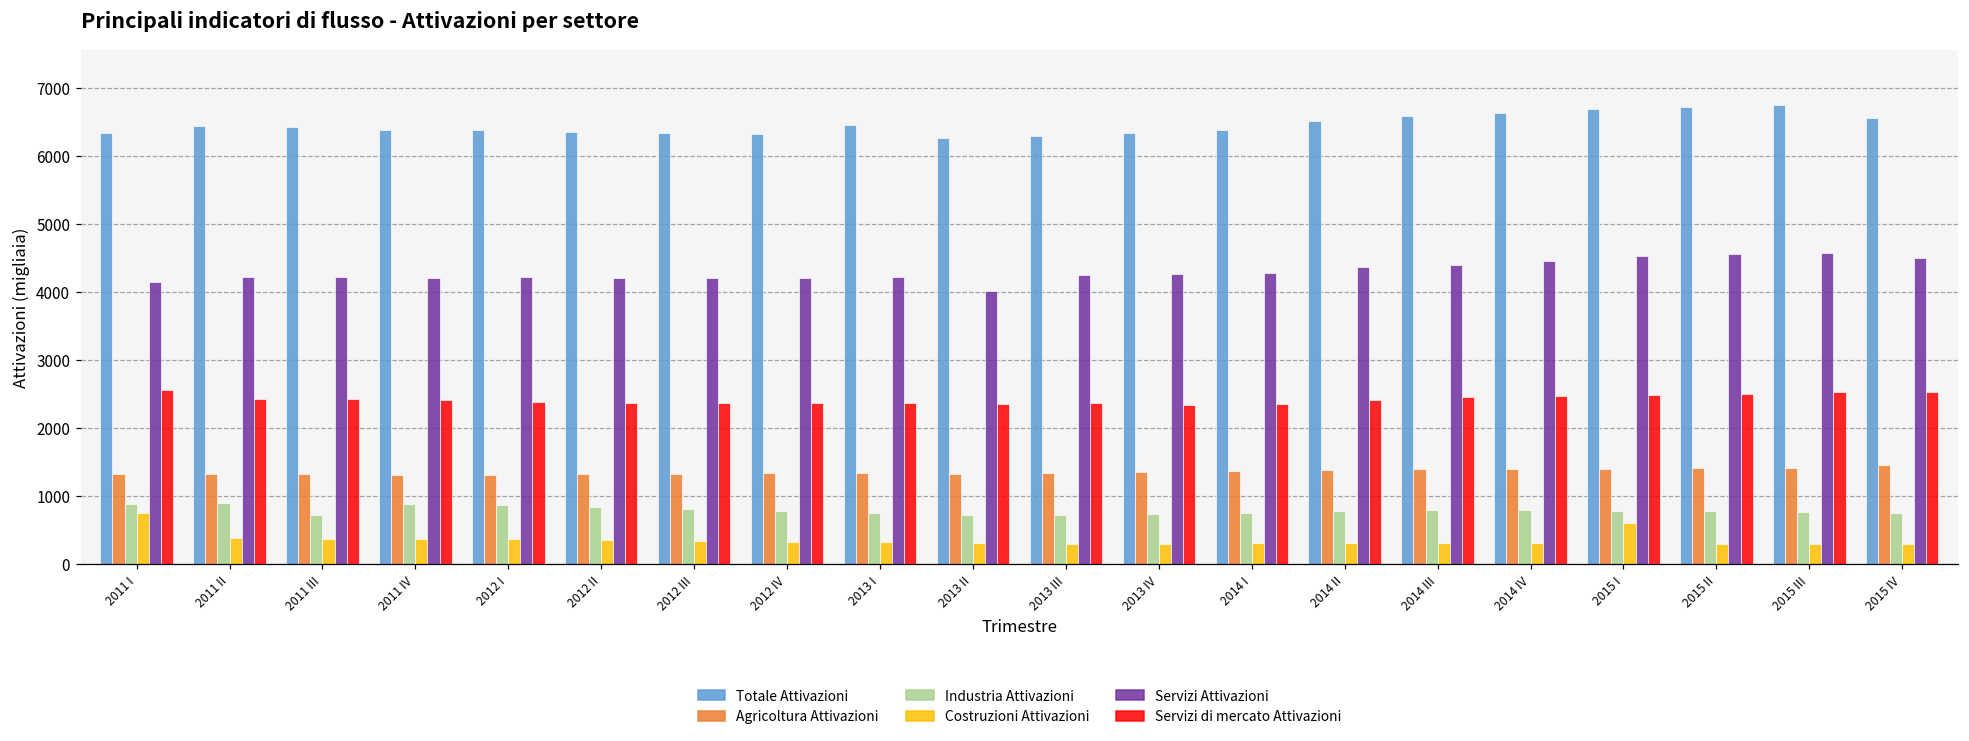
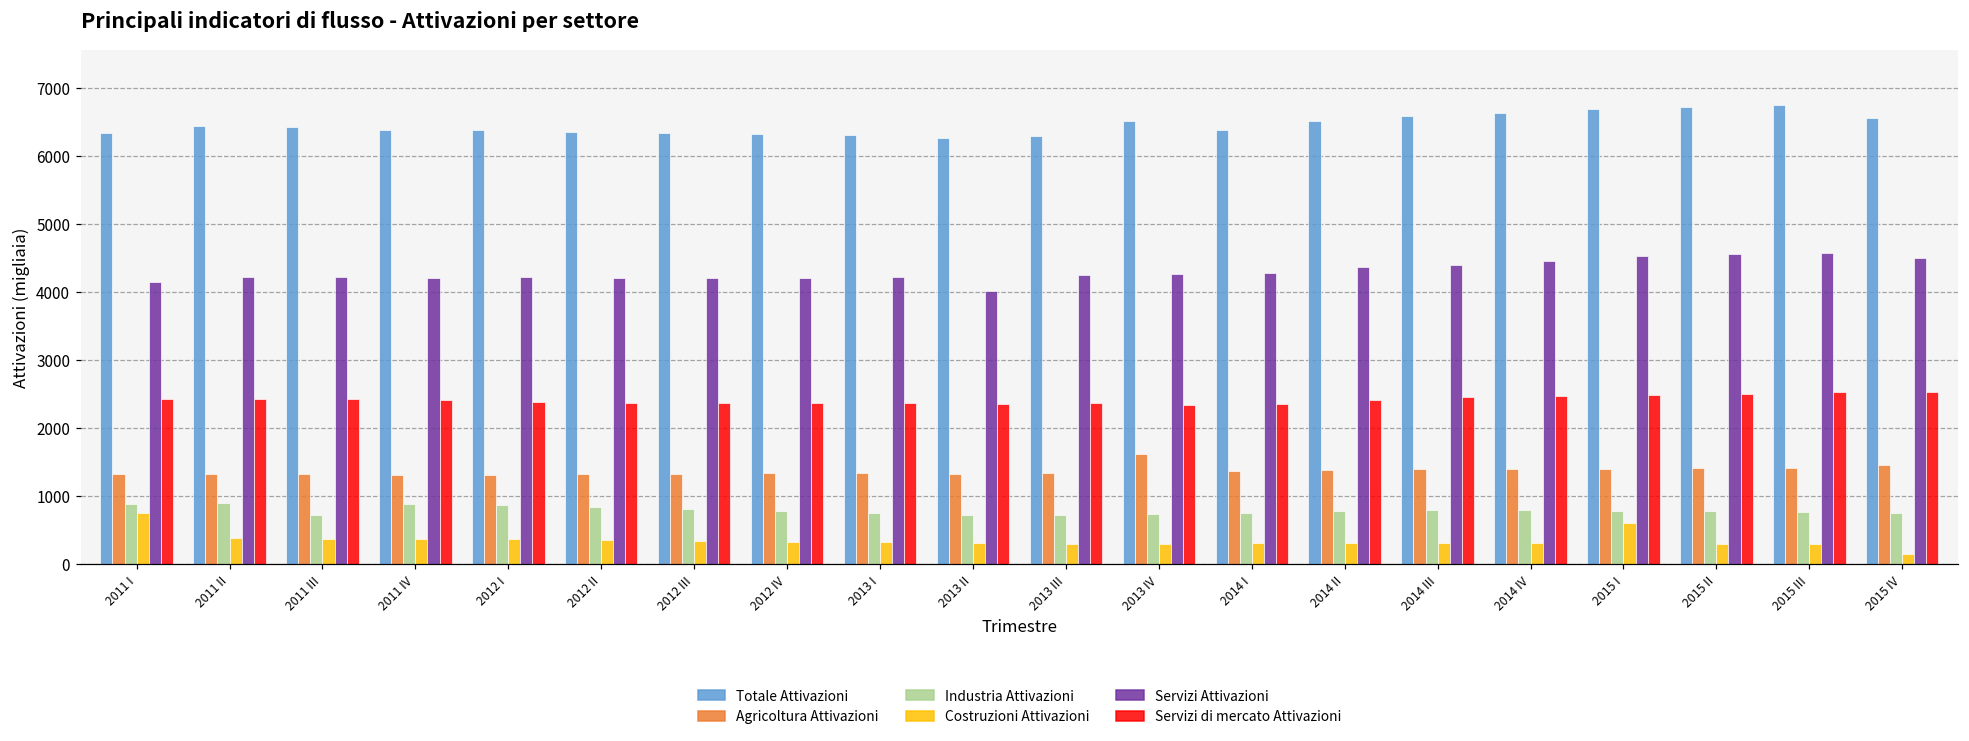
  {
    "Totale Attivazioni": {
      "2011 I": 6300,
      "2011 II": 6400,
      "2011 III": 6400,
      "2011 IV": 6400,
      "2012 I": 6400,
      "2012 II": 6400,
      "2012 III": 6300,
      "2012 IV": 6300,
-     "2013 I": 6500,
+     "2013 I": 6300,
      "2013 II": 6300,
      "2013 III": 6300,
-     "2013 IV": 6300,
+     "2013 IV": 6500,
      "2014 I": 6400,
      "2014 II": 6500,
      "2014 III": 6600,
      "2014 IV": 6600,
      "2015 I": 6700,
      "2015 II": 6700,
      "2015 III": 6700,
      "2015 IV": 6600
    },
    "Agricoltura Attivazioni": {
      "2011 I": 1300,
      "2011 II": 1300,
      "2011 III": 1300,
      "2011 IV": 1300,
      "2012 I": 1300,
      "2012 II": 1300,
      "2012 III": 1300,
      "2012 IV": 1300,
      "2013 I": 1300,
      "2013 II": 1300,
      "2013 III": 1300,
-     "2013 IV": 1400,
+     "2013 IV": 1600,
      "2014 I": 1400,
      "2014 II": 1400,
      "2014 III": 1400,
      "2014 IV": 1400,
      "2015 I": 1400,
      "2015 II": 1400,
      "2015 III": 1400,
      "2015 IV": 1400
    },
    "Industria Attivazioni": {
      "2011 I": 900,
      "2011 II": 900,
      "2011 III": 700,
      "2011 IV": 900,
      "2012 I": 900,
      "2012 II": 800,
      "2012 III": 800,
      "2012 IV": 800,
      "2013 I": 800,
      "2013 II": 700,
      "2013 III": 700,
      "2013 IV": 700,
      "2014 I": 700,
      "2014 II": 800,
      "2014 III": 800,
      "2014 IV": 800,
      "2015 I": 800,
      "2015 II": 800,
      "2015 III": 800,
      "2015 IV": 800
    },
    "Costruzioni Attivazioni": {
      "2011 I": 800,
      "2011 II": 400,
      "2011 III": 400,
      "2011 IV": 400,
      "2012 I": 400,
      "2012 II": 300,
      "2012 III": 300,
      "2012 IV": 300,
      "2013 I": 300,
      "2013 II": 300,
      "2013 III": 300,
      "2013 IV": 300,
      "2014 I": 300,
      "2014 II": 300,
      "2014 III": 300,
      "2014 IV": 300,
      "2015 I": 600,
      "2015 II": 300,
      "2015 III": 300,
-     "2015 IV": 300
+     "2015 IV": 100
    },
    "Servizi Attivazioni": {
      "2011 I": 4100,
      "2011 II": 4200,
      "2011 III": 4200,
      "2011 IV": 4200,
      "2012 I": 4200,
      "2012 II": 4200,
      "2012 III": 4200,
      "2012 IV": 4200,
      "2013 I": 4200,
      "2013 II": 4000,
      "2013 III": 4200,
      "2013 IV": 4300,
      "2014 I": 4300,
      "2014 II": 4400,
      "2014 III": 4400,
      "2014 IV": 4500,
      "2015 I": 4500,
      "2015 II": 4500,
      "2015 III": 4600,
      "2015 IV": 4500
    },
    "Servizi di mercato Attivazioni": {
-     "2011 I": 2600,
+     "2011 I": 2400,
      "2011 II": 2400,
      "2011 III": 2400,
      "2011 IV": 2400,
      "2012 I": 2400,
      "2012 II": 2400,
      "2012 III": 2400,
      "2012 IV": 2400,
      "2013 I": 2400,
      "2013 II": 2300,
      "2013 III": 2400,
      "2013 IV": 2300,
      "2014 I": 2400,
      "2014 II": 2400,
      "2014 III": 2400,
      "2014 IV": 2500,
      "2015 I": 2500,
      "2015 II": 2500,
      "2015 III": 2500,
      "2015 IV": 2500
    }
  }
